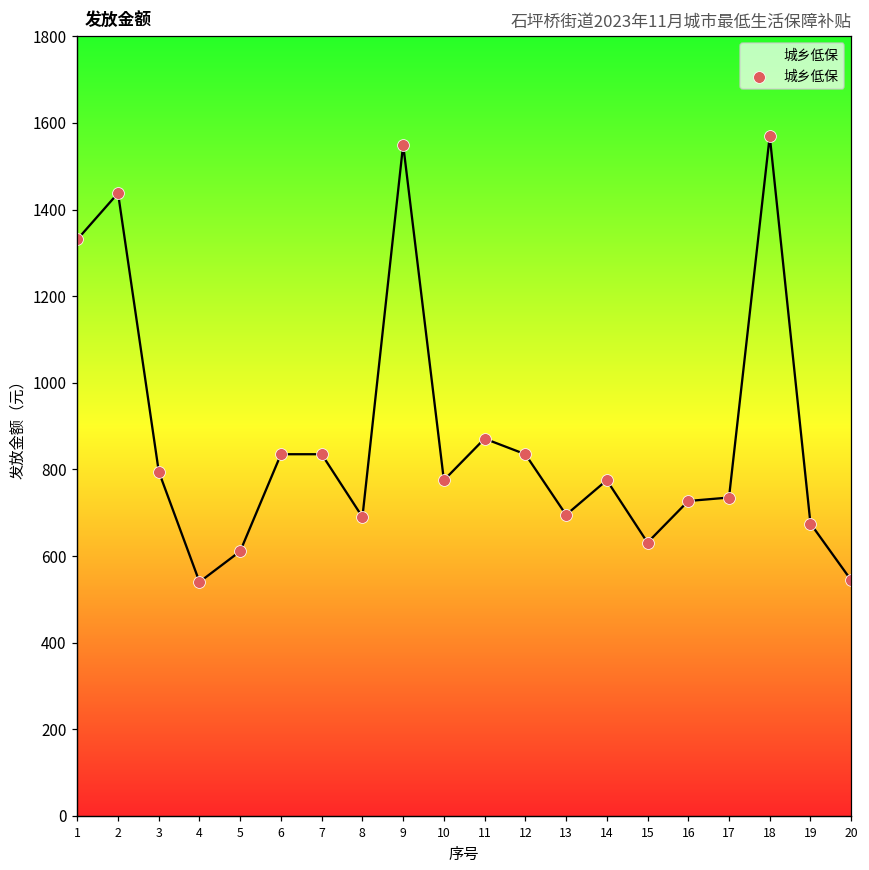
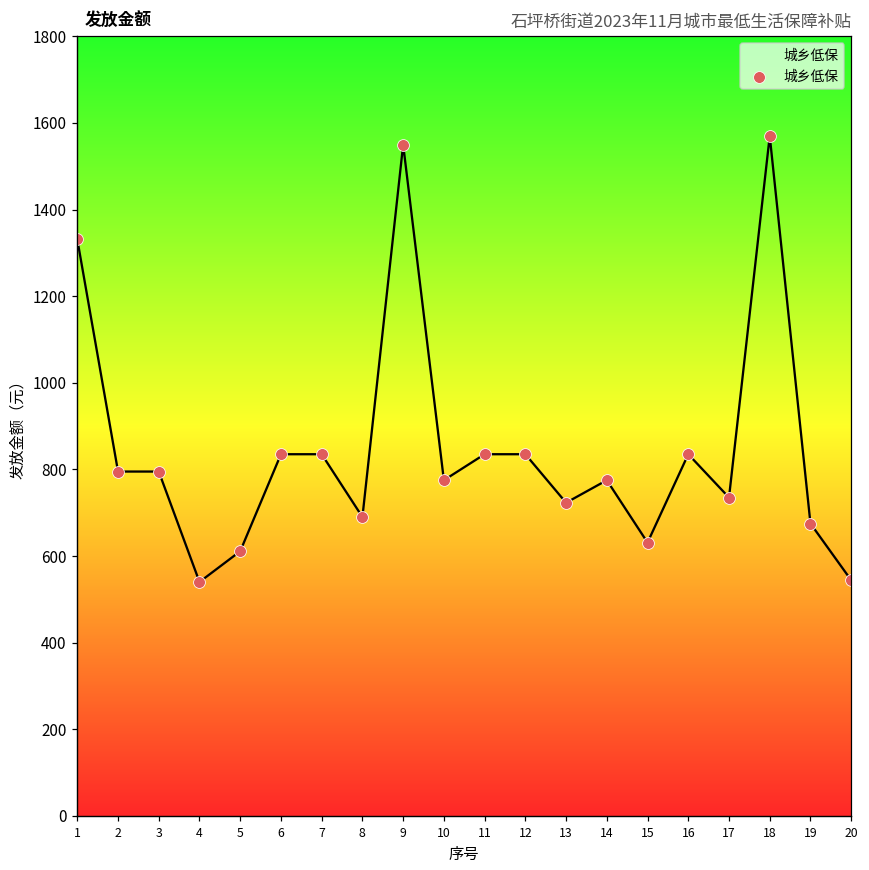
  {
    "1": 1330,
-   "2": 1440,
+   "2": 800,
    "3": 800,
    "4": 540,
    "5": 610,
    "6": 840,
    "7": 840,
    "8": 690,
    "9": 1550,
    "10": 780,
-   "11": 870,
+   "11": 840,
    "12": 840,
-   "13": 700,
+   "13": 720,
    "14": 780,
    "15": 630,
-   "16": 730,
+   "16": 840,
    "17": 740,
    "18": 1570,
    "19": 680,
    "20": 540
  }
